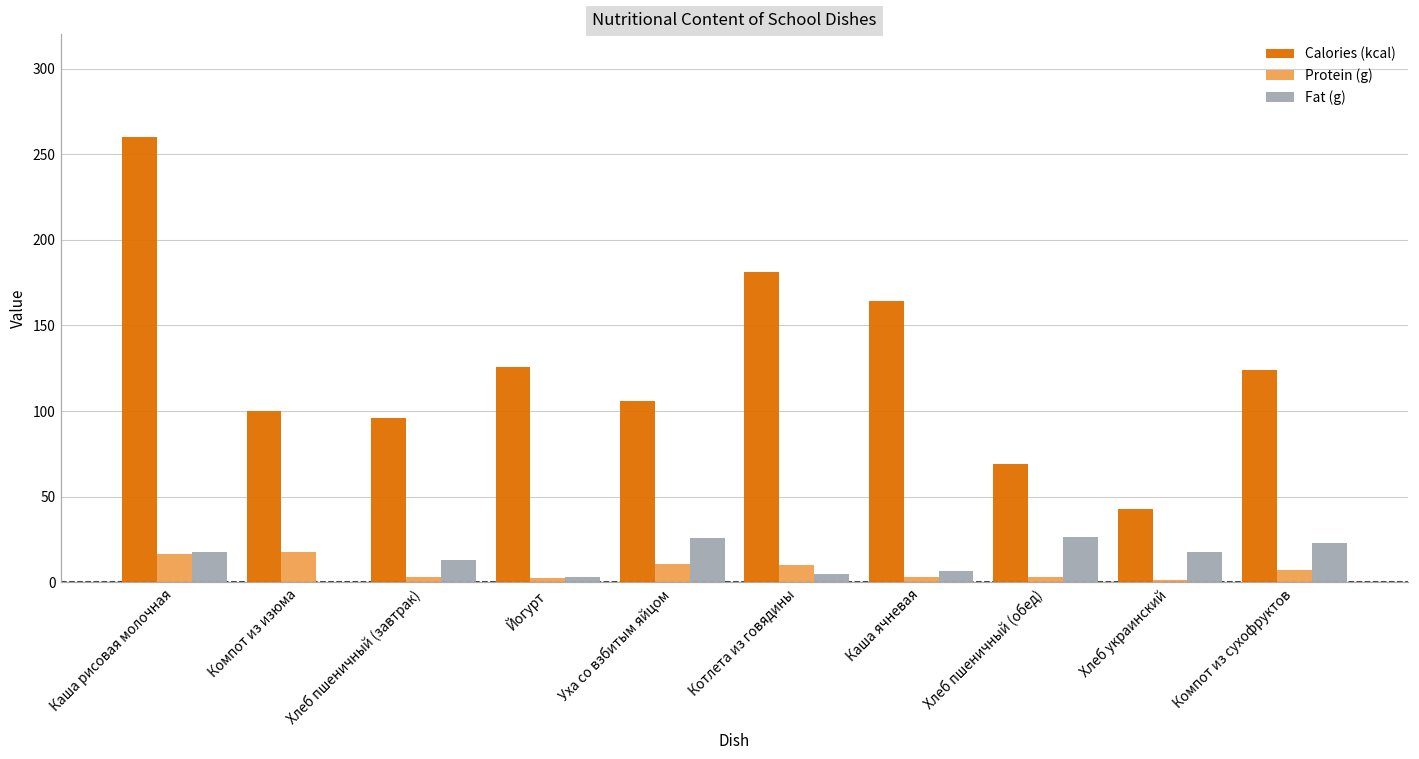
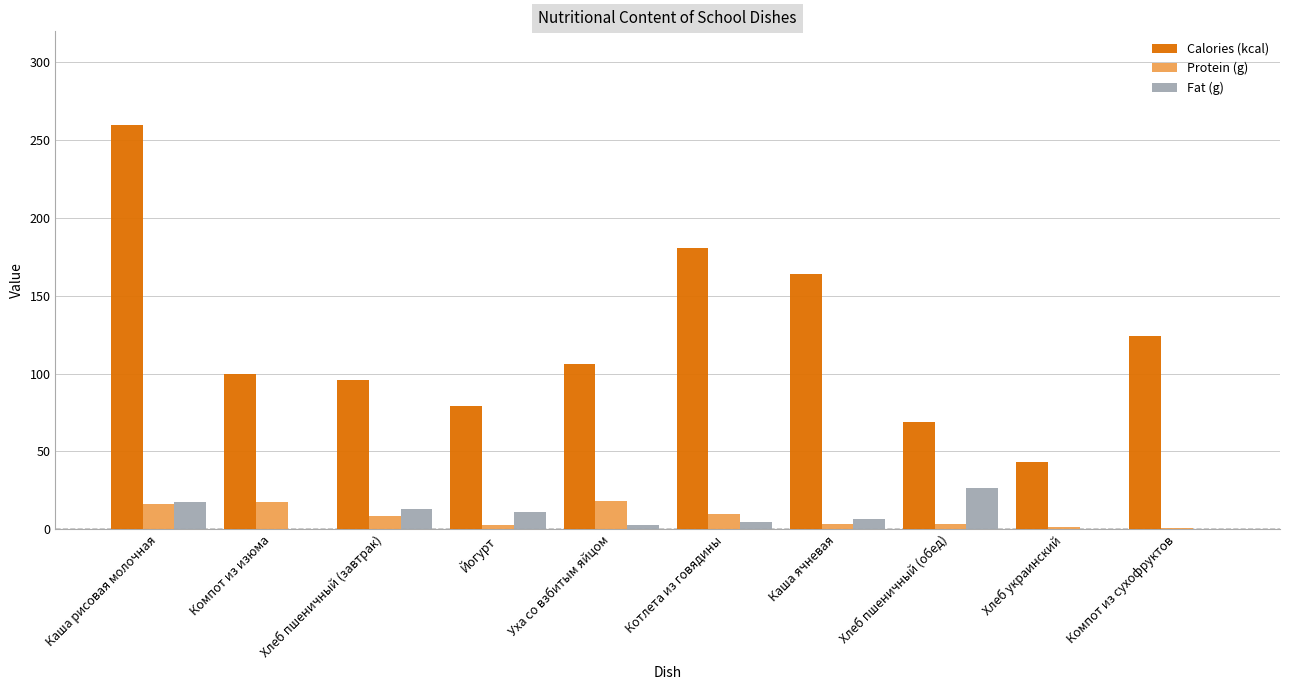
  {
    "Calories (kcal)": {
      "Каша рисовая молочная": 260,
      "Компот из изюма": 100,
      "Хлеб пшеничный (завтрак)": 96,
-     "Йогурт": 126,
+     "Йогурт": 79,
      "Уха со взбитым яйцом": 106,
      "Котлета из говядины": 181,
      "Каша ячневая": 164,
      "Хлеб пшеничный (обед)": 69,
      "Хлеб украинский": 43,
      "Компот из сухофруктов": 124
    },
    "Protein (g)": {
      "Каша рисовая молочная": 16,
      "Компот из изюма": 18,
-     "Хлеб пшеничный (завтрак)": 3,
+     "Хлеб пшеничный (завтрак)": 9,
      "Йогурт": 3,
-     "Уха со взбитым яйцом": 11,
+     "Уха со взбитым яйцом": 18,
      "Котлета из говядины": 10,
      "Каша ячневая": 3,
      "Хлеб пшеничный (обед)": 3,
-     "Компот из сухофруктов": 7
+     "Компот из сухофруктов": 1
    },
    "Fat (g)": {
      "Каша рисовая молочная": 18,
      "Компот из изюма": 0,
      "Хлеб пшеничный (завтрак)": 13,
-     "Йогурт": 3,
-     "Уха со взбитым яйцом": 26,
+     "Йогурт": 11,
+     "Уха со взбитым яйцом": 3,
      "Котлета из говядины": 5,
      "Каша ячневая": 7,
      "Хлеб пшеничный (обед)": 26,
-     "Хлеб украинский": 18,
-     "Компот из сухофруктов": 23
+     "Хлеб украинский": 0,
+     "Компот из сухофруктов": 0
    }
  }
